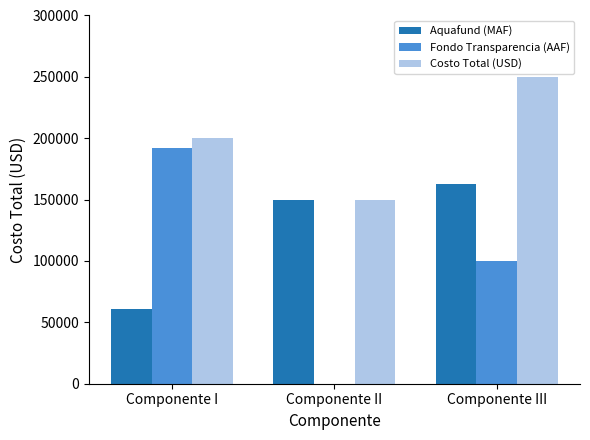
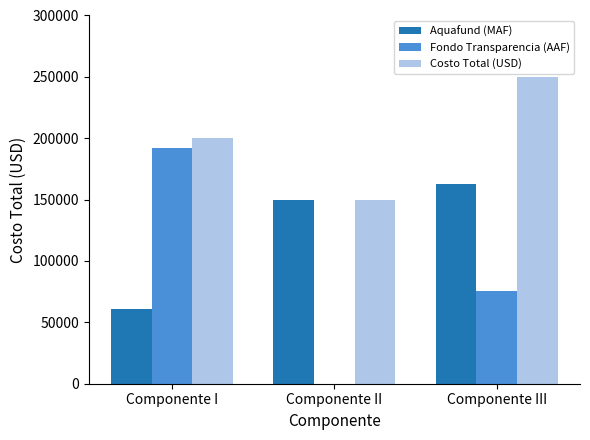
  {
    "Aquafund (MAF)": {
      "Componente I": 61000,
      "Componente II": 150000,
      "Componente III": 163000
    },
    "Fondo Transparencia (AAF)": {
      "Componente I": 192000,
      "Componente II": 0,
-     "Componente III": 100000
+     "Componente III": 75000
    },
    "Costo Total (USD)": {
      "Componente I": 200000,
      "Componente II": 150000,
      "Componente III": 250000
    }
  }
